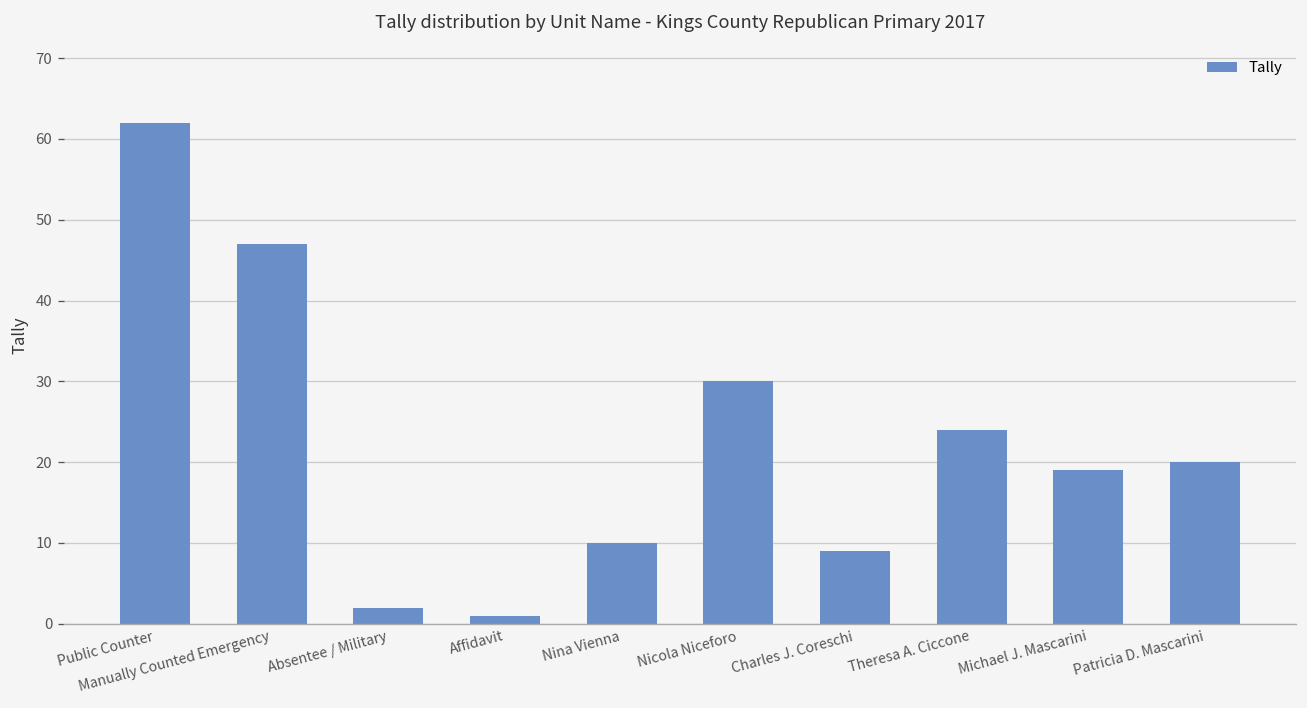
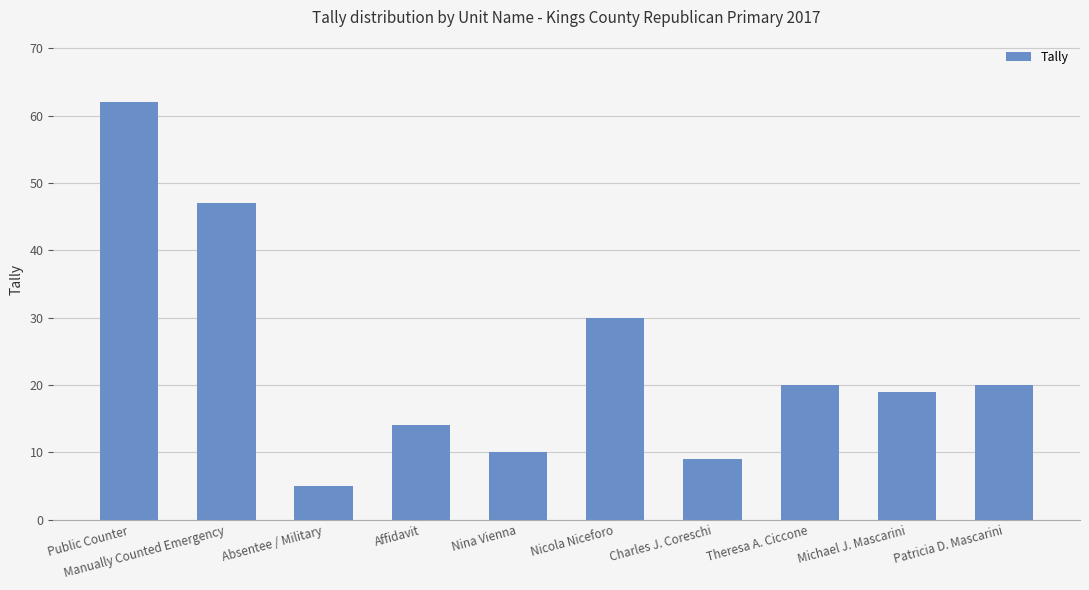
  {
    "Public Counter": 62,
    "Manually Counted Emergency": 47,
-   "Absentee / Military": 2,
-   "Affidavit": 1,
+   "Absentee / Military": 5,
+   "Affidavit": 14,
    "Nina Vienna": 10,
    "Nicola Niceforo": 30,
    "Charles J. Coreschi": 9,
-   "Theresa A. Ciccone": 24,
+   "Theresa A. Ciccone": 20,
    "Michael J. Mascarini": 19,
    "Patricia D. Mascarini": 20
  }
